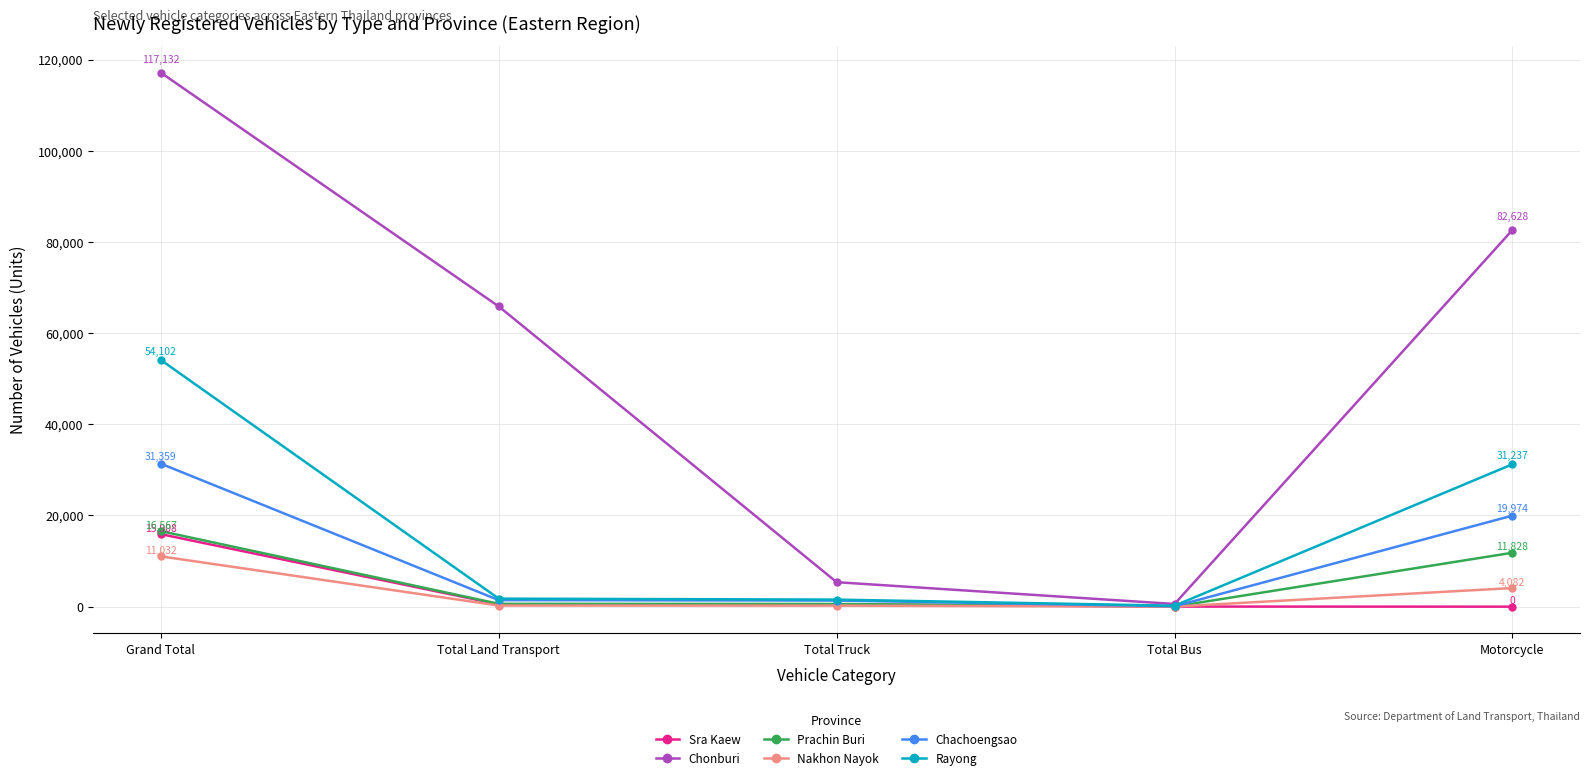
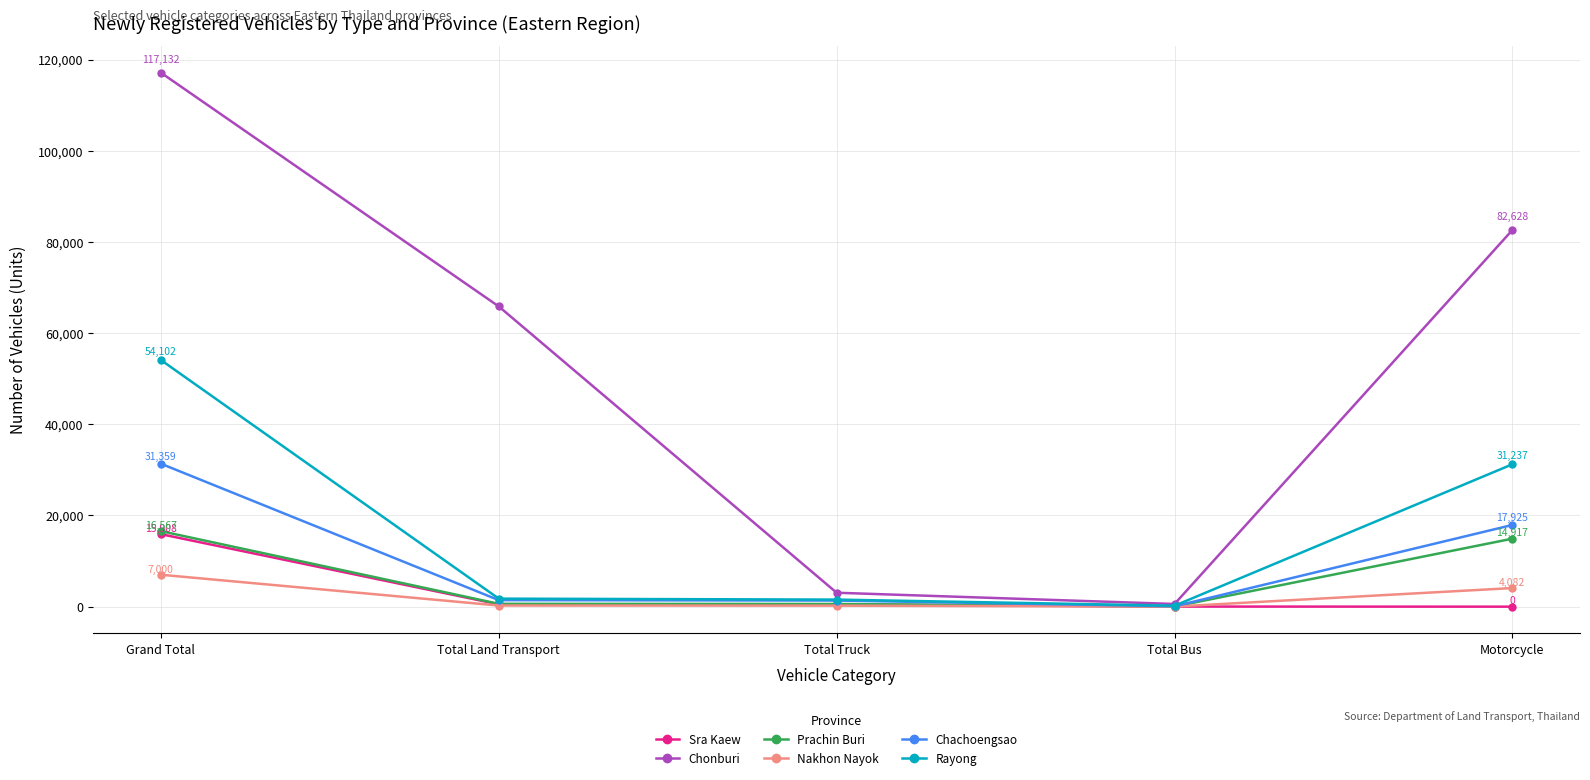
  {
    "Sra Kaew": {
      "Motorcycle": "0"
    },
    "Chonburi": {
      "Total Land Transport": "66,000",
-     "Total Truck": "5,000"
+     "Total Truck": "3,000"
    },
    "Prachin Buri": {
-     "Motorcycle": "11,828"
+     "Motorcycle": "14,917"
    },
    "Nakhon Nayok": {
-     "Grand Total": "11,032",
+     "Grand Total": "7,000",
      "Motorcycle": "4,082"
    },
    "Chachoengsao": {
      "Grand Total": "31,359",
-     "Motorcycle": "19,974"
+     "Motorcycle": "17,925"
    },
    "Rayong": {
      "Grand Total": "54,102",
      "Motorcycle": "31,237"
    }
  }
